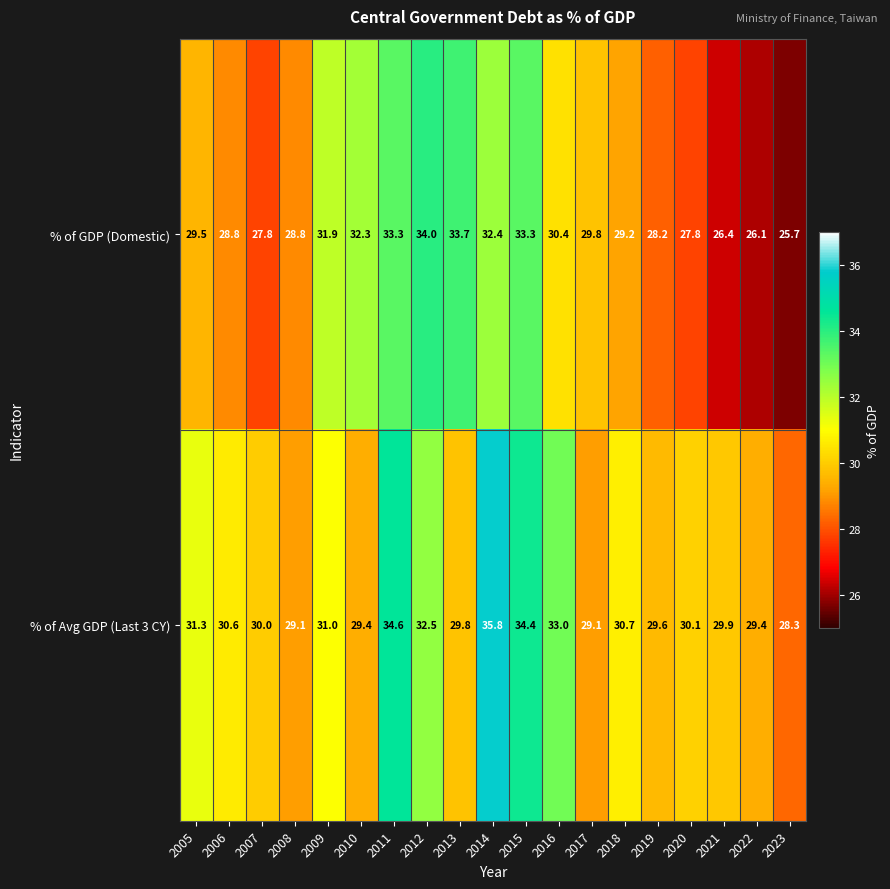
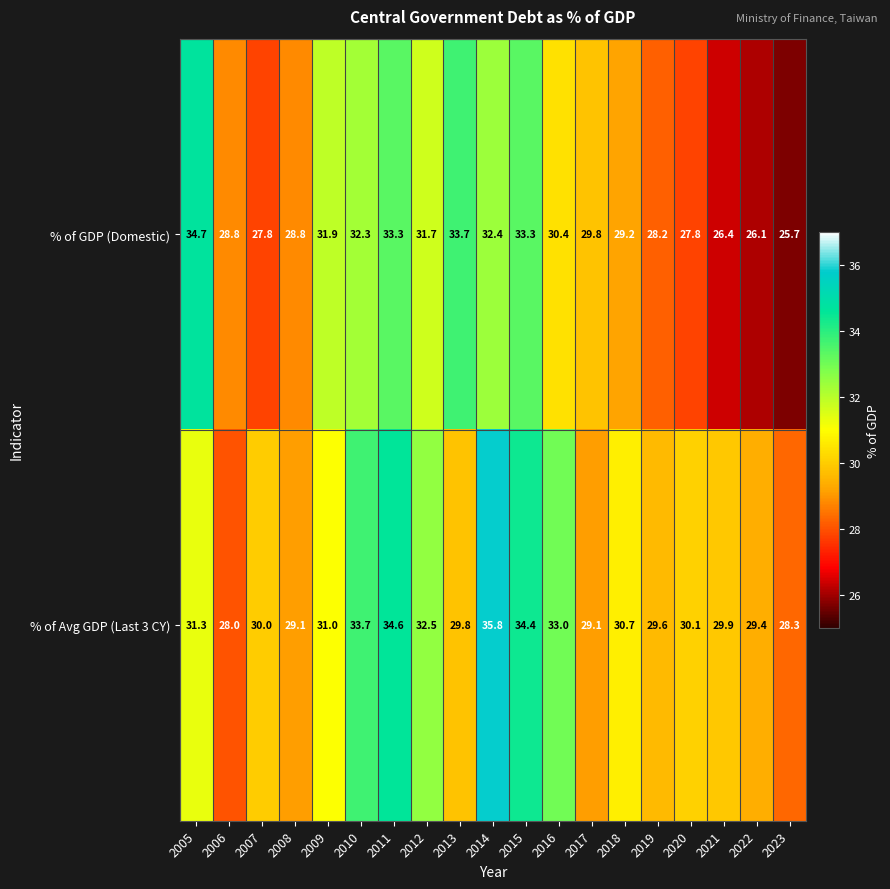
  {
    "% of GDP (Domestic)": {
-     "2005": 29.5,
+     "2005": 34.7,
      "2006": 28.8,
      "2007": 27.8,
      "2008": 28.8,
      "2009": 31.9,
      "2010": 32.3,
      "2011": 33.3,
-     "2012": 34.0,
+     "2012": 31.7,
      "2013": 33.7,
      "2014": 32.4,
      "2015": 33.3,
      "2016": 30.4,
      "2017": 29.8,
      "2018": 29.2,
      "2019": 28.2,
      "2020": 27.8,
      "2021": 26.4,
      "2022": 26.1,
      "2023": 25.7
    },
    "% of Avg GDP (Last 3 CY)": {
      "2005": 31.3,
-     "2006": 30.6,
+     "2006": 28.0,
      "2007": 30.0,
      "2008": 29.1,
      "2009": 31.0,
-     "2010": 29.4,
+     "2010": 33.7,
      "2011": 34.6,
      "2012": 32.5,
      "2013": 29.8,
      "2014": 35.8,
      "2015": 34.4,
      "2016": 33.0,
      "2017": 29.1,
      "2018": 30.7,
      "2019": 29.6,
      "2020": 30.1,
      "2021": 29.9,
      "2022": 29.4,
      "2023": 28.3
    }
  }
